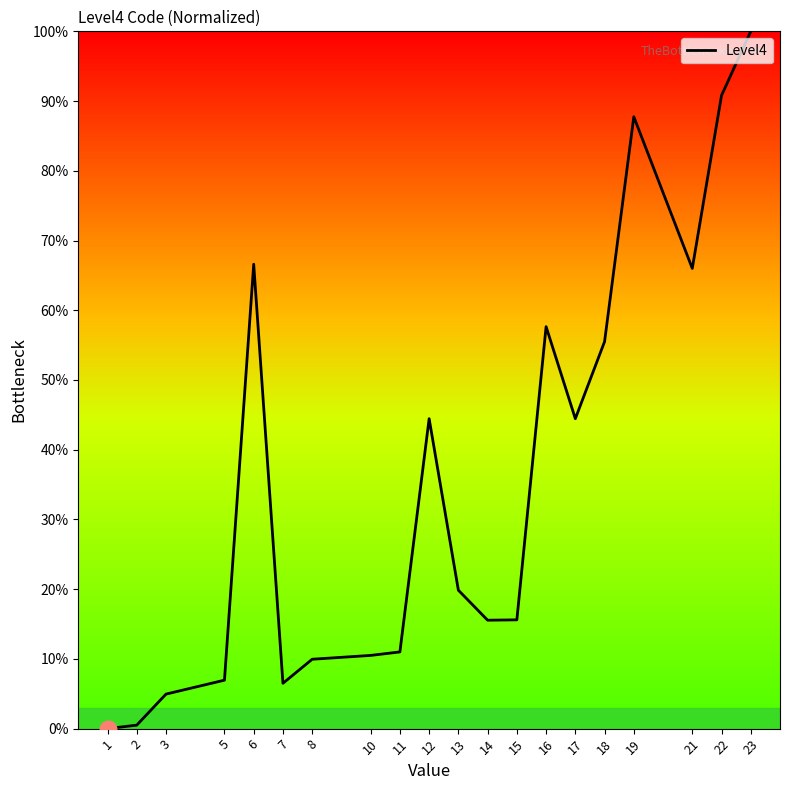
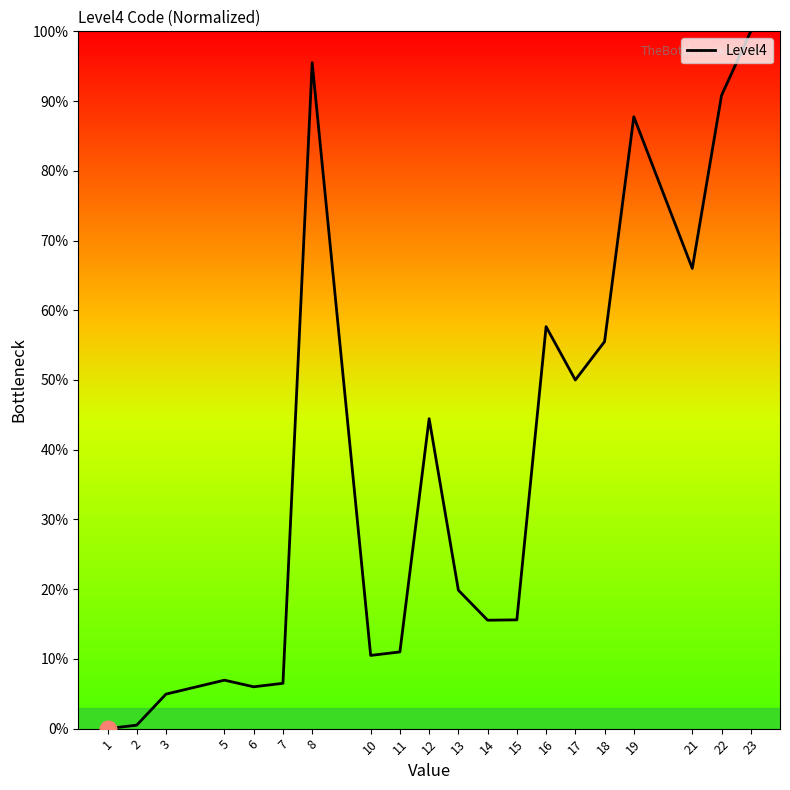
  {
    "Level4": {
      "3": "5%",
      "5": "7%",
-     "6": "67%",
+     "6": "6%",
      "7": "7%",
-     "8": "10%",
+     "8": "96%",
      "10": "11%",
      "11": "11%",
      "12": "44%",
      "13": "20%",
      "14": "16%",
      "15": "16%",
      "16": "58%",
-     "17": "44%",
+     "17": "50%",
      "18": "56%",
      "19": "88%",
      "21": "66%",
      "22": "91%",
      "23": "100%"
    }
  }
